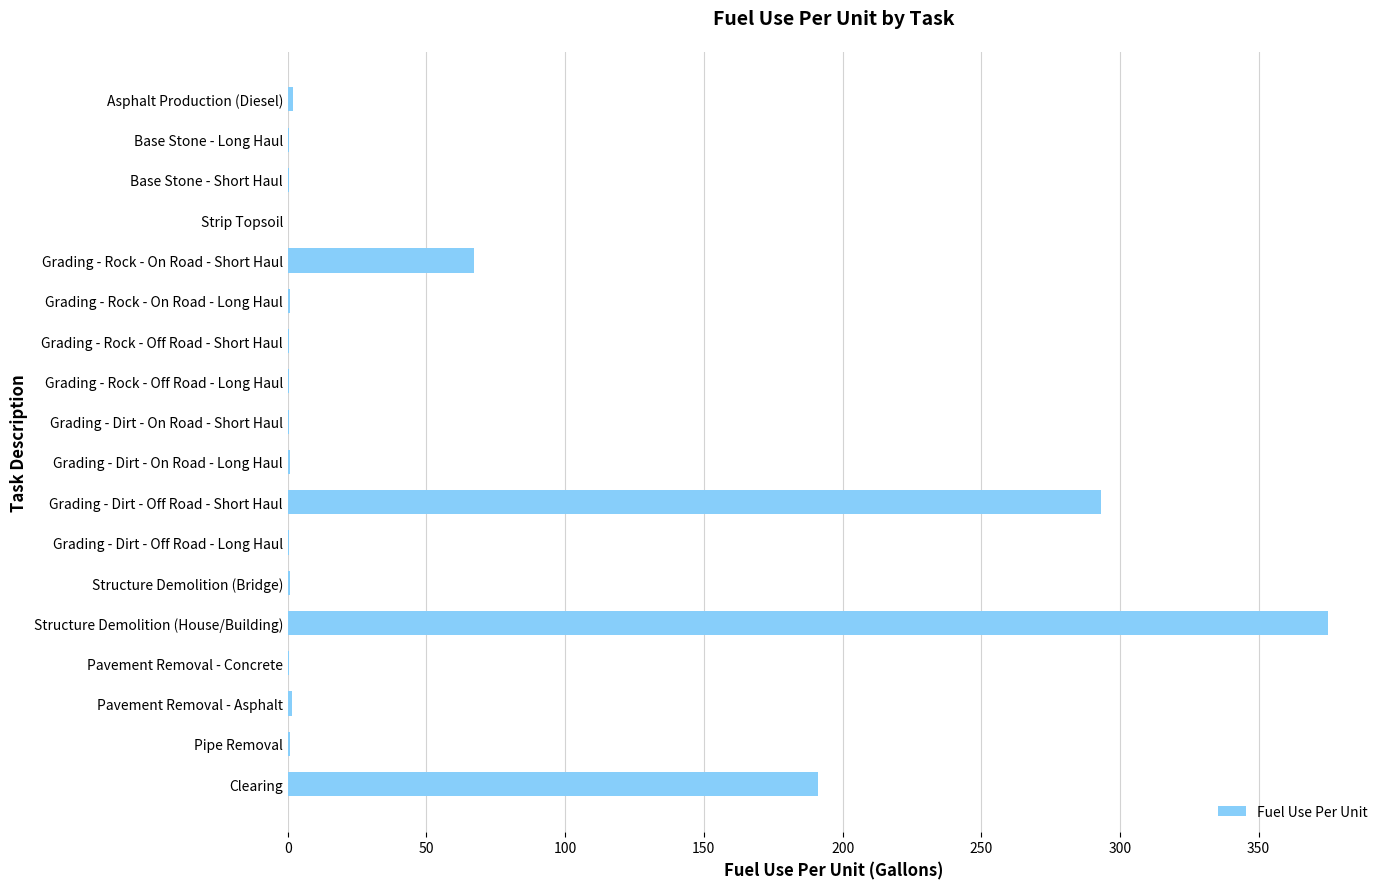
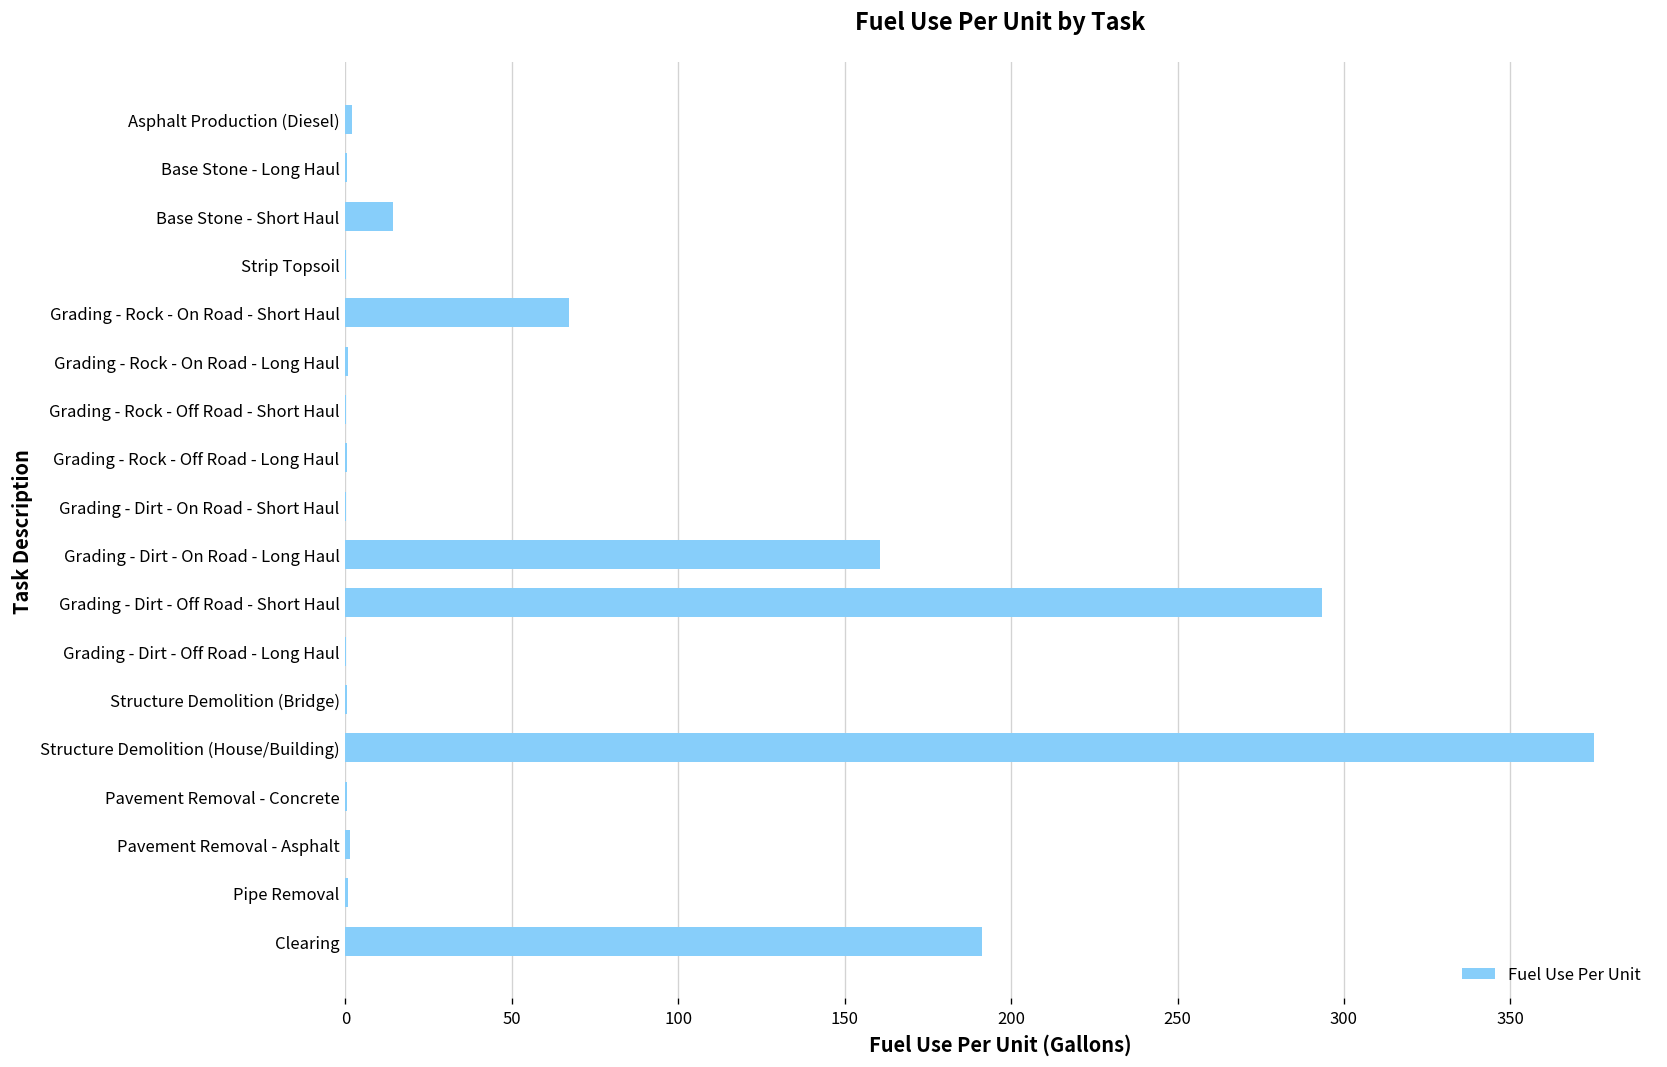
  {
    "Asphalt Production (Diesel)": 2,
-   "Base Stone - Short Haul": 0,
+   "Base Stone - Short Haul": 14,
    "Grading - Rock - On Road - Short Haul": 67,
-   "Grading - Dirt - On Road - Long Haul": 1,
+   "Grading - Dirt - On Road - Long Haul": 161,
    "Grading - Dirt - Off Road - Short Haul": 293,
    "Structure Demolition (House/Building)": 375,
    "Pavement Removal - Asphalt": 1,
    "Clearing": 191
  }
